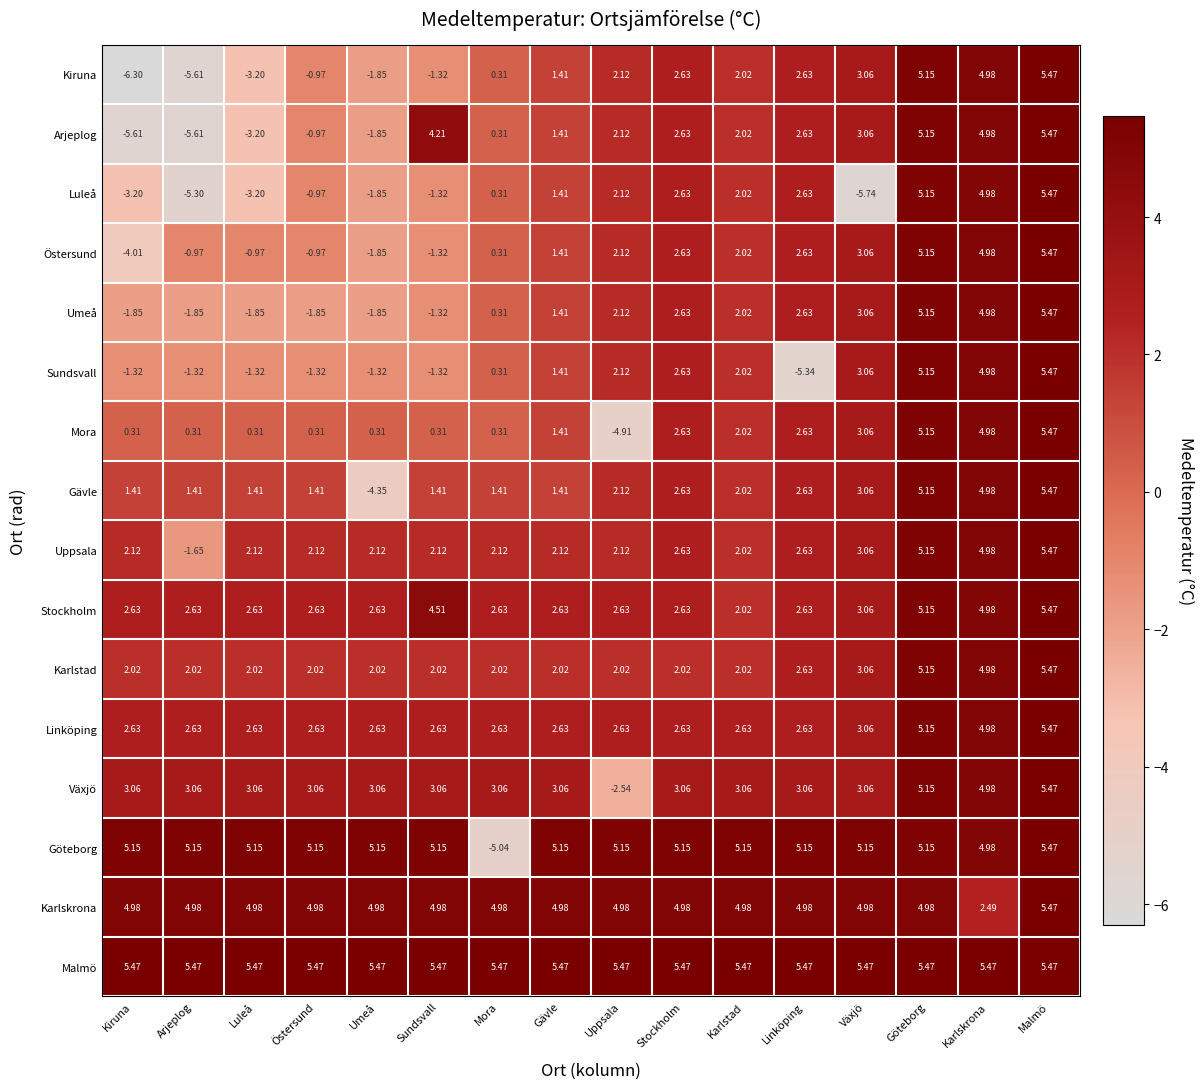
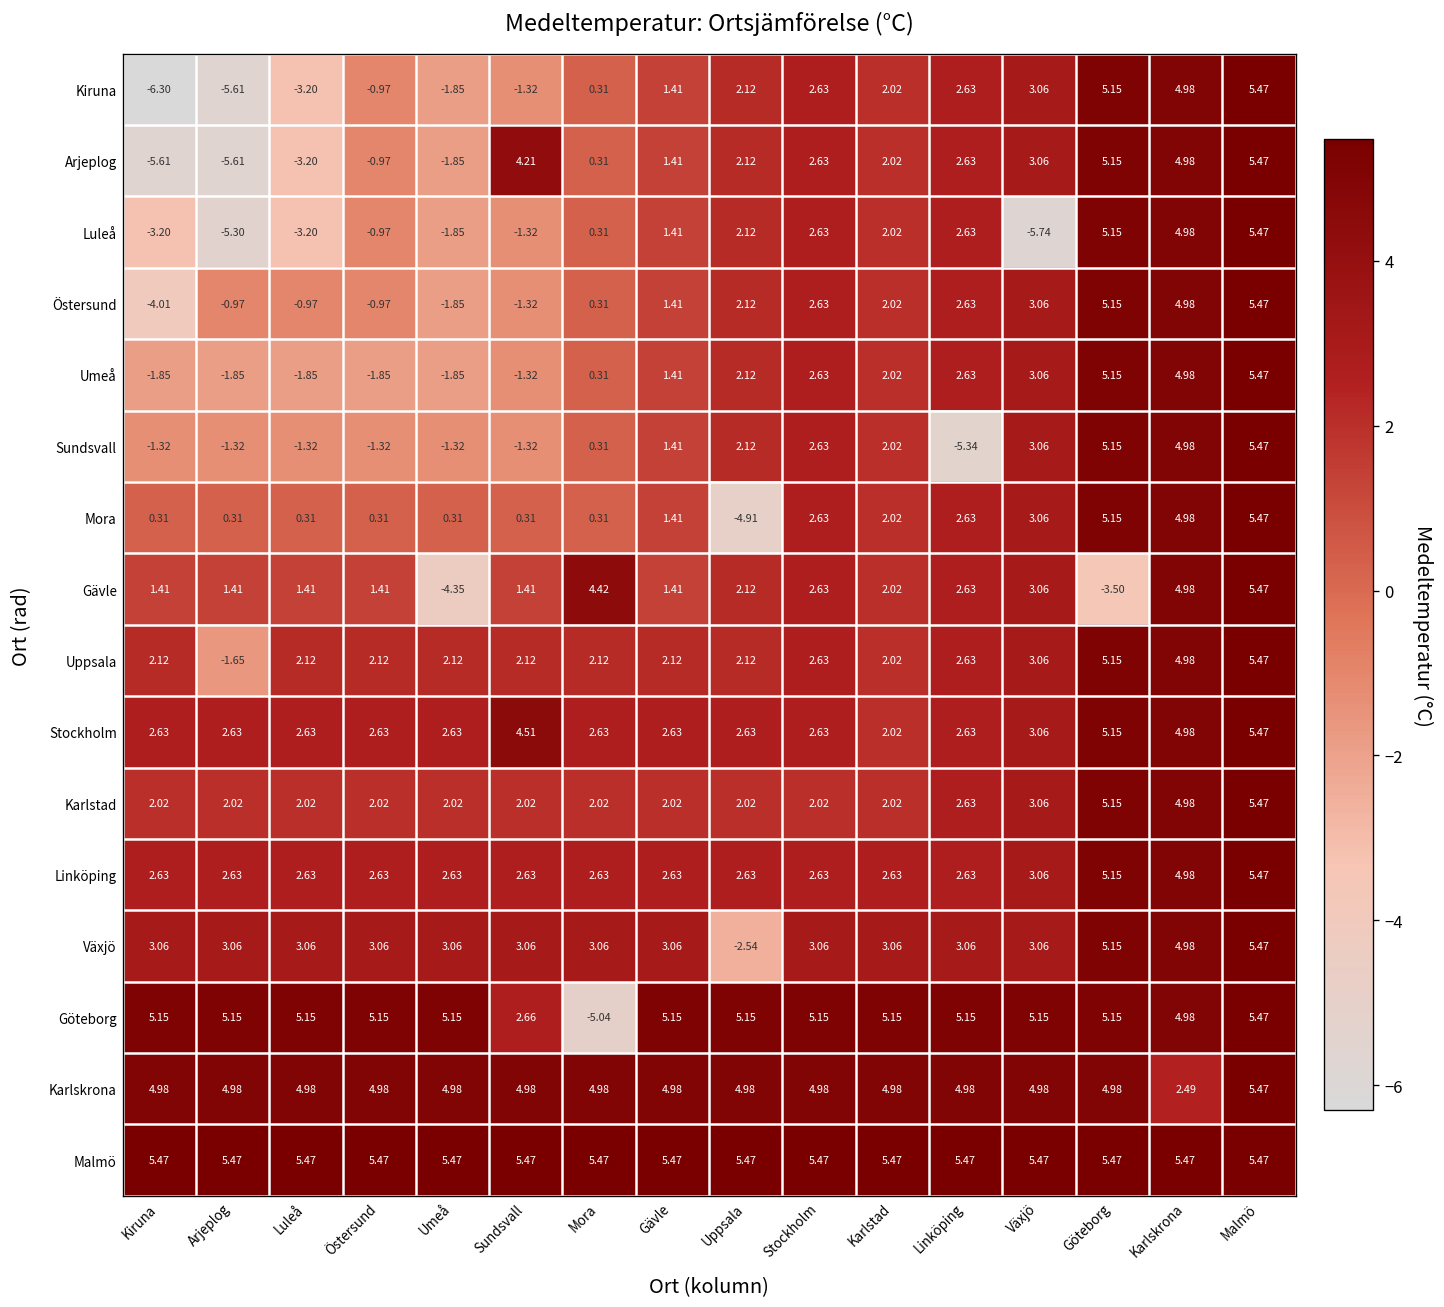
  {
    "Gävle": {
      "Kiruna": 1.41,
      "Arjeplog": 1.41,
      "Luleå": 1.41,
      "Östersund": 1.41,
      "Umeå": -4.35,
      "Sundsvall": 1.41,
-     "Mora": 1.41,
+     "Mora": 4.42,
      "Gävle": 1.41,
      "Uppsala": 2.12,
      "Stockholm": 2.63,
      "Karlstad": 2.02,
      "Linköping": 2.63,
      "Växjö": 3.06,
-     "Göteborg": 5.15,
+     "Göteborg": -3.50,
      "Karlskrona": 4.98,
      "Malmö": 5.47
    },
    "Göteborg": {
      "Kiruna": 5.15,
      "Arjeplog": 5.15,
      "Luleå": 5.15,
      "Östersund": 5.15,
      "Umeå": 5.15,
-     "Sundsvall": 5.15,
+     "Sundsvall": 2.66,
      "Mora": -5.04,
      "Gävle": 5.15,
      "Uppsala": 5.15,
      "Stockholm": 5.15,
      "Karlstad": 5.15,
      "Linköping": 5.15,
      "Växjö": 5.15,
      "Göteborg": 5.15,
      "Karlskrona": 4.98,
      "Malmö": 5.47
    }
  }
